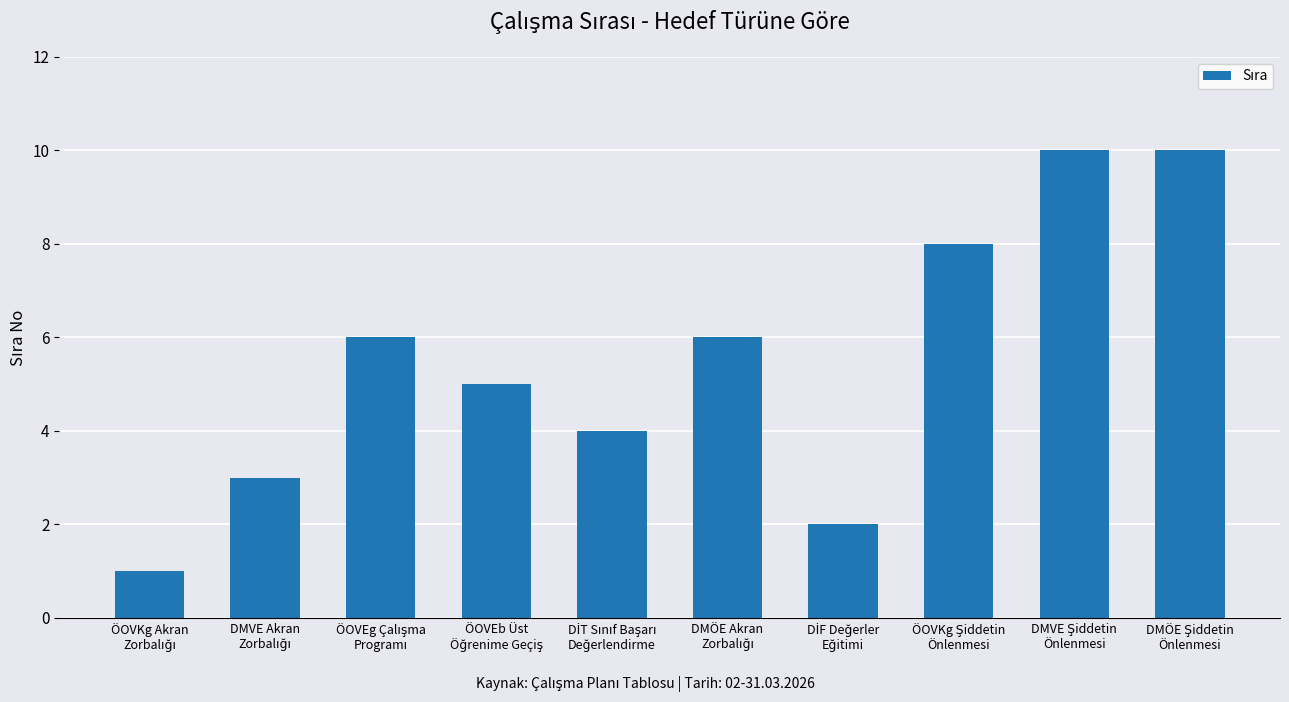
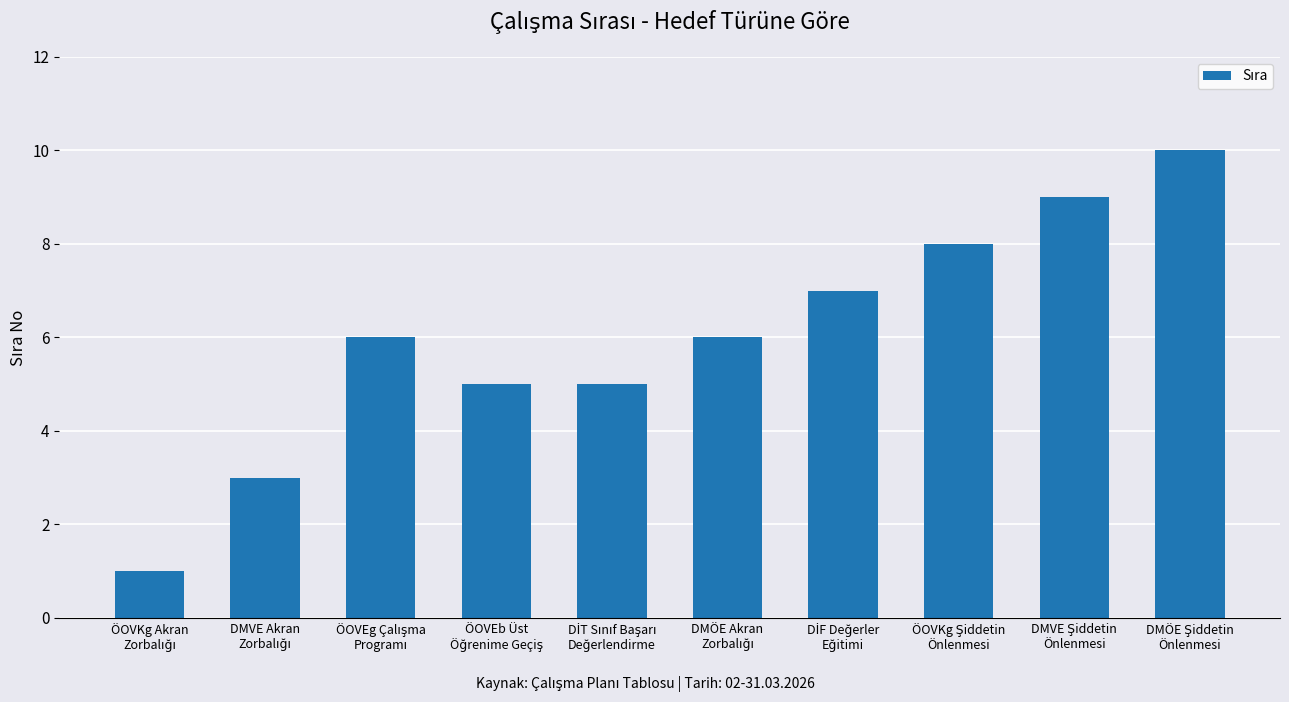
  {
    "ÖOVKg Akran Zorbalığı": 1,
    "DMVE Akran Zorbalığı": 3,
    "ÖOVEg Çalışma Programı": 6,
    "ÖOVEb Üst Öğrenime Geçiş": 5,
-   "DİT Sınıf Başarı Değerlendirme": 4,
+   "DİT Sınıf Başarı Değerlendirme": 5,
    "DMÖE Akran Zorbalığı": 6,
-   "DİF Değerler Eğitimi": 2,
+   "DİF Değerler Eğitimi": 7,
    "ÖOVKg Şiddetin Önlenmesi": 8,
-   "DMVE Şiddetin Önlenmesi": 10,
+   "DMVE Şiddetin Önlenmesi": 9,
    "DMÖE Şiddetin Önlenmesi": 10
  }
